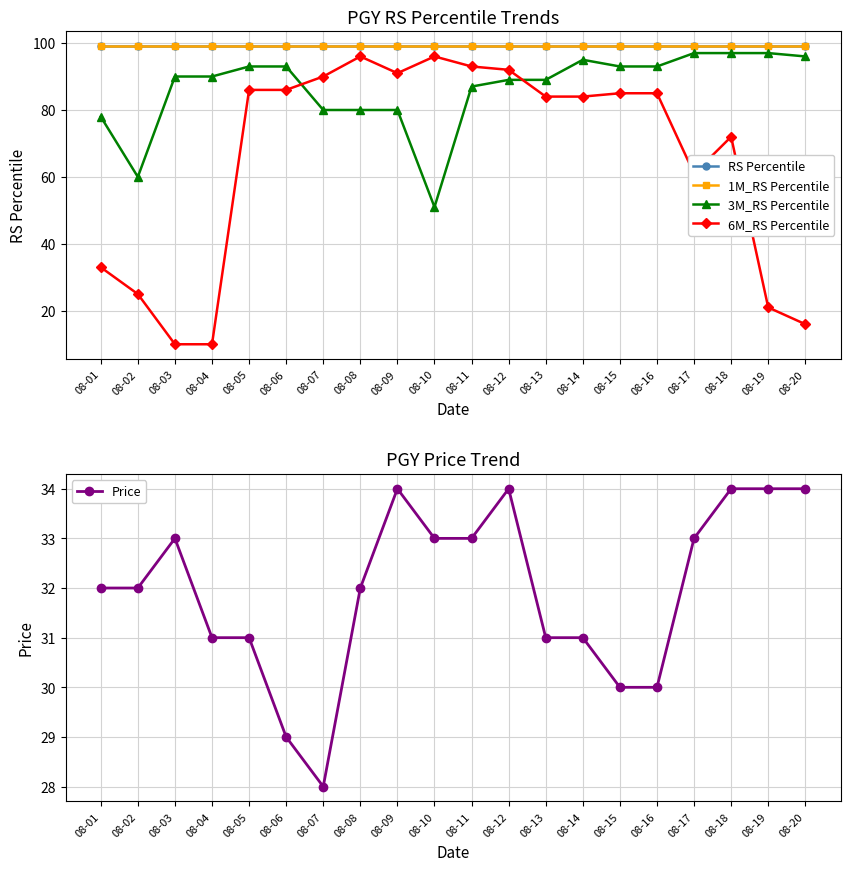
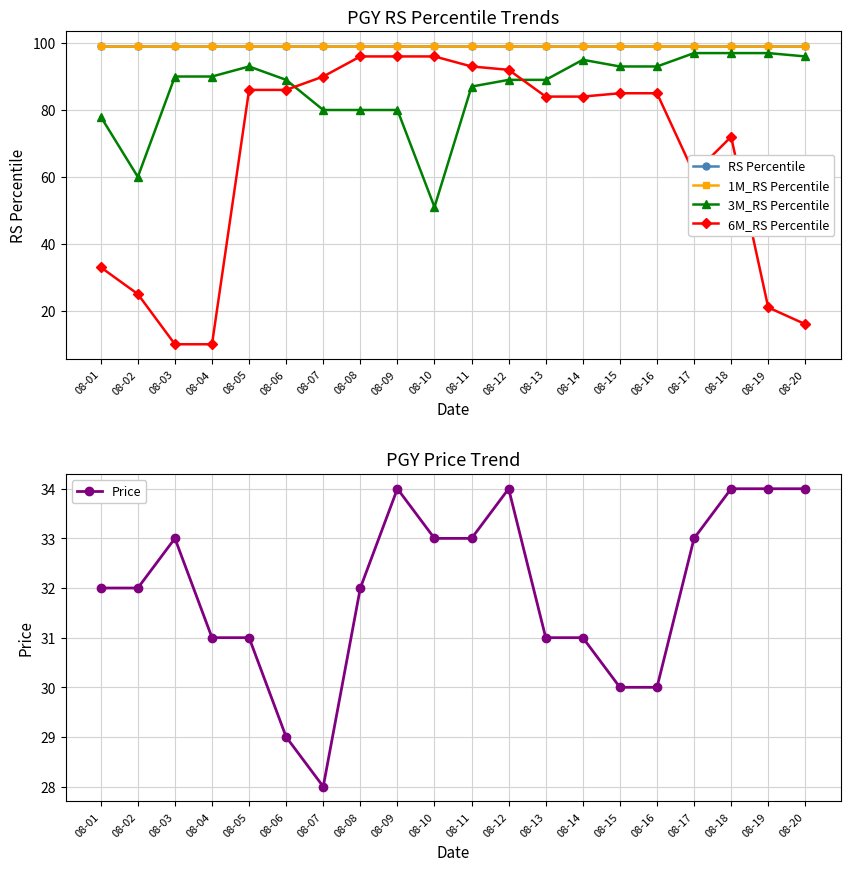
  {
    "PGY RS Percentile Trends": {
      "1M_RS Percentile": {
        "08-01": 99,
        "08-02": 99,
        "08-03": 99,
        "08-04": 99,
        "08-05": 99,
        "08-06": 99,
        "08-07": 99,
        "08-08": 99,
        "08-09": 99,
        "08-10": 99,
        "08-11": 99,
        "08-12": 99,
        "08-13": 99,
        "08-14": 99,
        "08-15": 99,
        "08-16": 99,
        "08-17": 99,
        "08-18": 99,
        "08-19": 99,
        "08-20": 99
      },
      "3M_RS Percentile": {
        "08-01": 78,
        "08-02": 60,
        "08-03": 90,
        "08-04": 90,
        "08-05": 93,
-       "08-06": 93,
+       "08-06": 89,
        "08-07": 80,
        "08-08": 80,
        "08-09": 80,
        "08-10": 51,
        "08-11": 87,
        "08-12": 89,
        "08-13": 89,
        "08-14": 95,
        "08-15": 93,
        "08-16": 93,
        "08-17": 97,
        "08-18": 97,
        "08-19": 97,
        "08-20": 96
      },
      "6M_RS Percentile": {
        "08-01": 33,
        "08-02": 25,
        "08-03": 10,
        "08-04": 10,
        "08-05": 86,
        "08-06": 86,
        "08-07": 90,
        "08-08": 96,
-       "08-09": 91,
+       "08-09": 96,
        "08-10": 96,
        "08-11": 93,
        "08-12": 92,
        "08-13": 84,
        "08-14": 84,
        "08-15": 85,
        "08-16": 85,
        "08-18": 72,
        "08-19": 21,
        "08-20": 16
      }
    },
    "PGY Price Trend": {
      "08-01": 32.0,
      "08-02": 32.0,
      "08-03": 33.0,
      "08-04": 31.0,
      "08-05": 31.0,
      "08-06": 29.0,
      "08-07": 28.0,
      "08-08": 32.0,
      "08-09": 34.0,
      "08-10": 33.0,
      "08-11": 33.0,
      "08-12": 34.0,
      "08-13": 31.0,
      "08-14": 31.0,
      "08-15": 30.0,
      "08-16": 30.0,
      "08-17": 33.0,
      "08-18": 34.0,
      "08-19": 34.0,
      "08-20": 34.0
    }
  }
